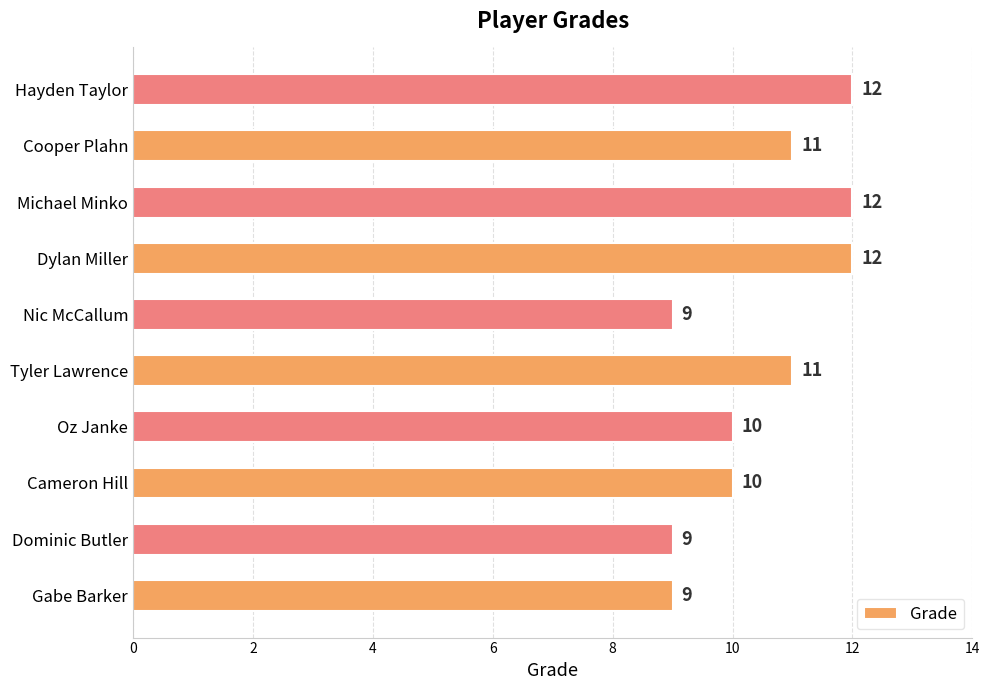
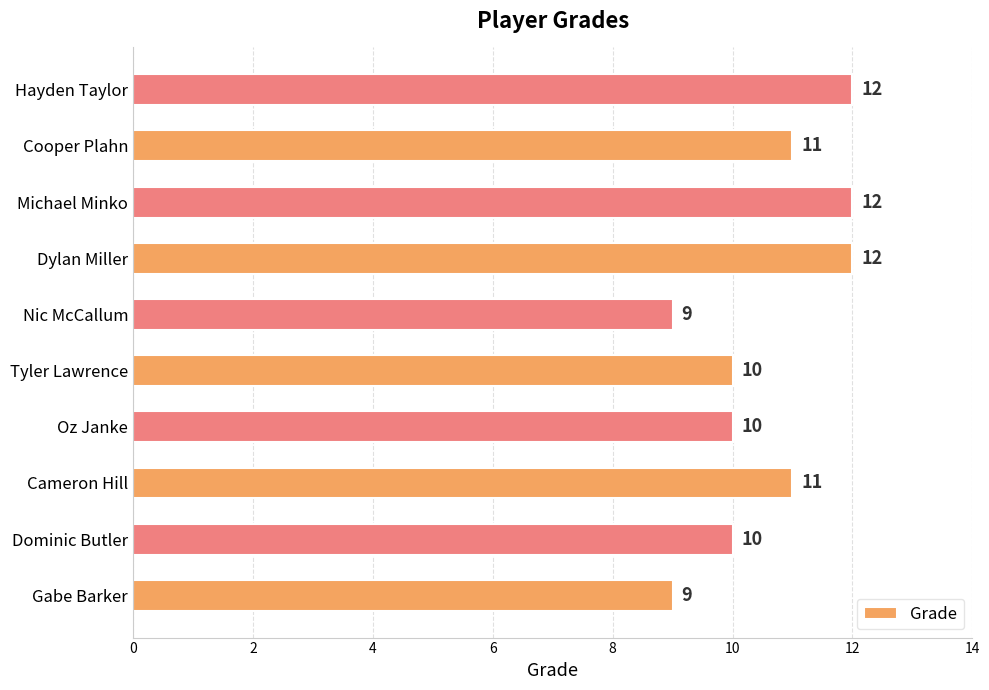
  {
    "Hayden Taylor": 12,
    "Cooper Plahn": 11,
    "Michael Minko": 12,
    "Dylan Miller": 12,
    "Nic McCallum": 9,
-   "Tyler Lawrence": 11,
+   "Tyler Lawrence": 10,
    "Oz Janke": 10,
-   "Cameron Hill": 10,
-   "Dominic Butler": 9,
+   "Cameron Hill": 11,
+   "Dominic Butler": 10,
    "Gabe Barker": 9
  }
